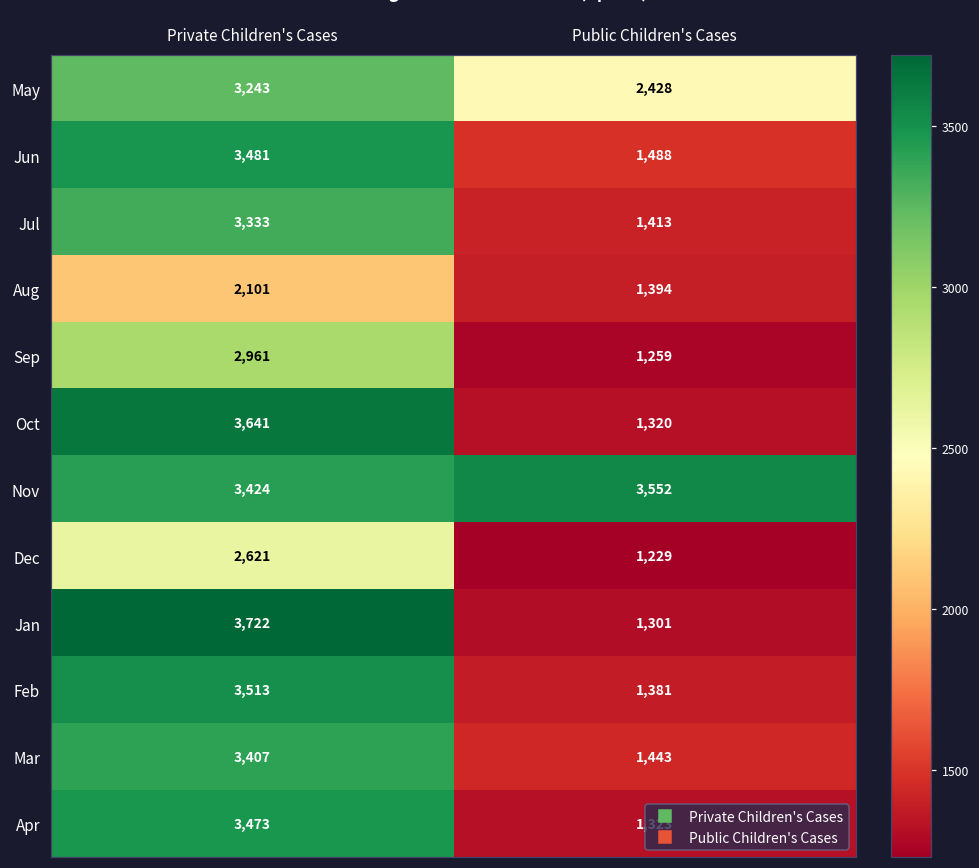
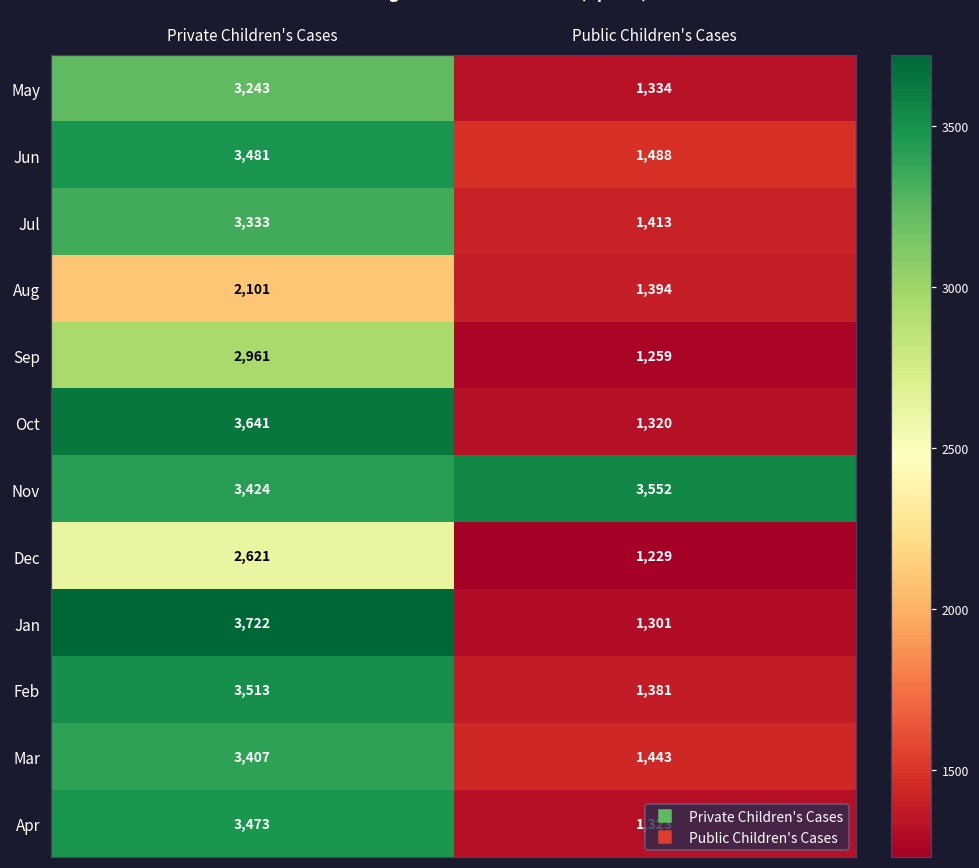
  {
    "May": {
      "Private Children's Cases": "3,243",
-     "Public Children's Cases": "2,428"
+     "Public Children's Cases": "1,334"
    },
    "Jun": {
      "Private Children's Cases": "3,481",
      "Public Children's Cases": "1,488"
    },
    "Jul": {
      "Private Children's Cases": "3,333",
      "Public Children's Cases": "1,413"
    },
    "Aug": {
      "Private Children's Cases": "2,101",
      "Public Children's Cases": "1,394"
    },
    "Sep": {
      "Private Children's Cases": "2,961",
      "Public Children's Cases": "1,259"
    },
    "Oct": {
      "Private Children's Cases": "3,641",
      "Public Children's Cases": "1,320"
    },
    "Nov": {
      "Private Children's Cases": "3,424",
      "Public Children's Cases": "3,552"
    },
    "Dec": {
      "Private Children's Cases": "2,621",
      "Public Children's Cases": "1,229"
    },
    "Jan": {
      "Private Children's Cases": "3,722",
      "Public Children's Cases": "1,301"
    },
    "Feb": {
      "Private Children's Cases": "3,513",
      "Public Children's Cases": "1,381"
    },
    "Mar": {
      "Private Children's Cases": "3,407",
      "Public Children's Cases": "1,443"
    },
    "Apr": {
      "Private Children's Cases": "3,473"
    }
  }
